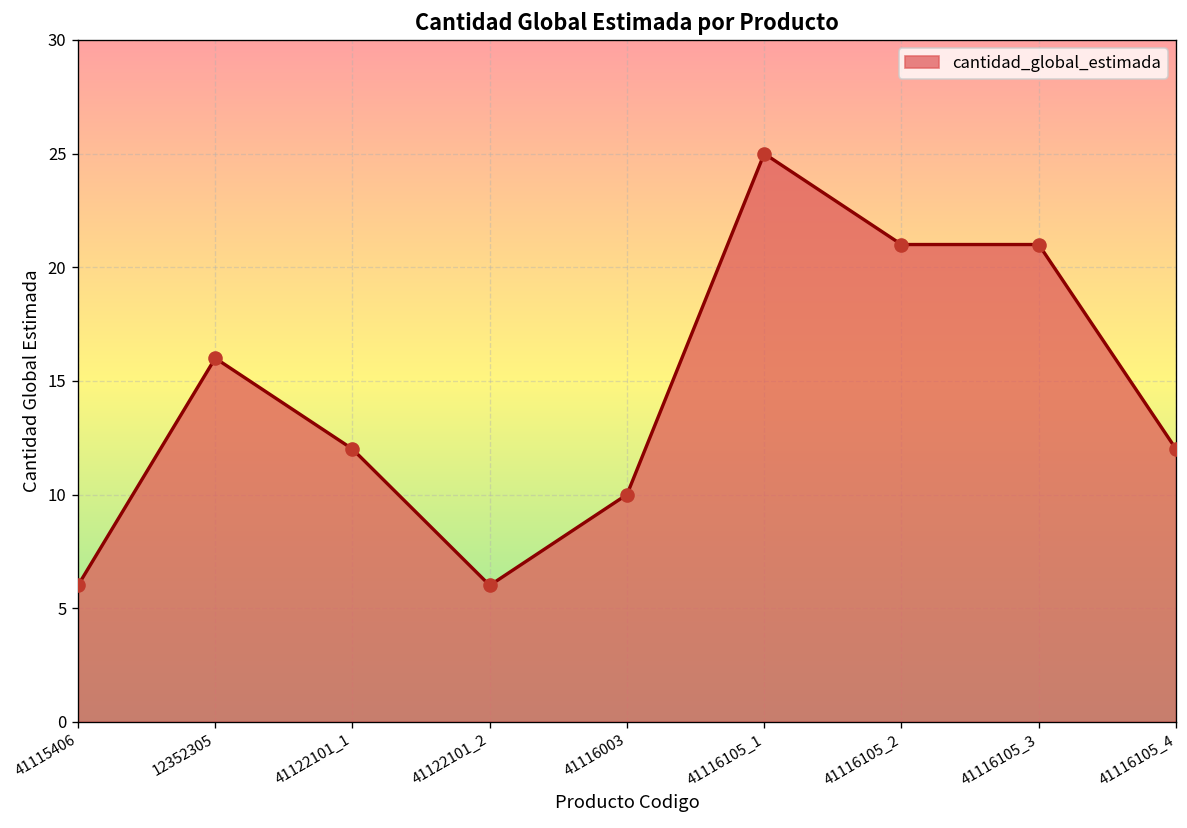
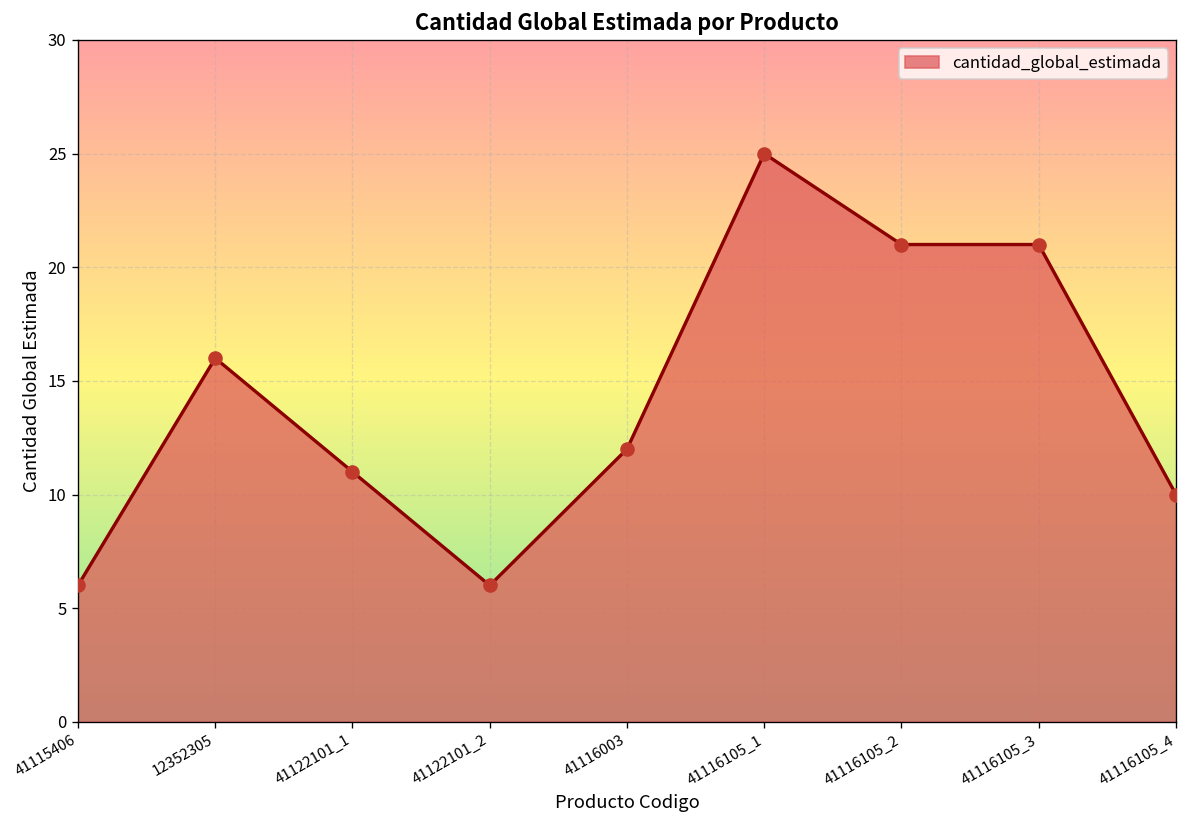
  {
    "41115406": 6,
    "12352305": 16,
-   "41122101_1": 12,
+   "41122101_1": 11,
    "41122101_2": 6,
-   "41116003": 10,
+   "41116003": 12,
    "41116105_1": 25,
    "41116105_2": 21,
    "41116105_3": 21,
-   "41116105_4": 12
+   "41116105_4": 10
  }
